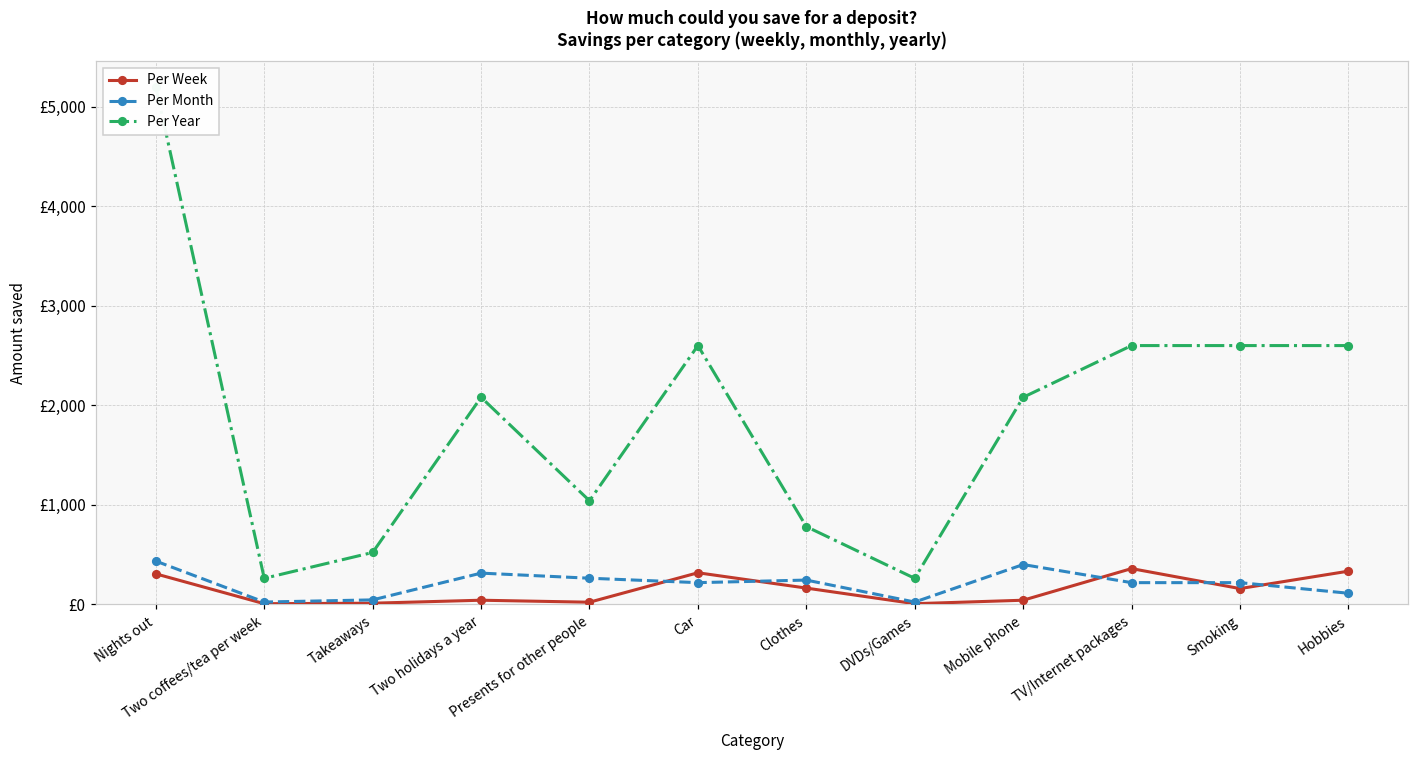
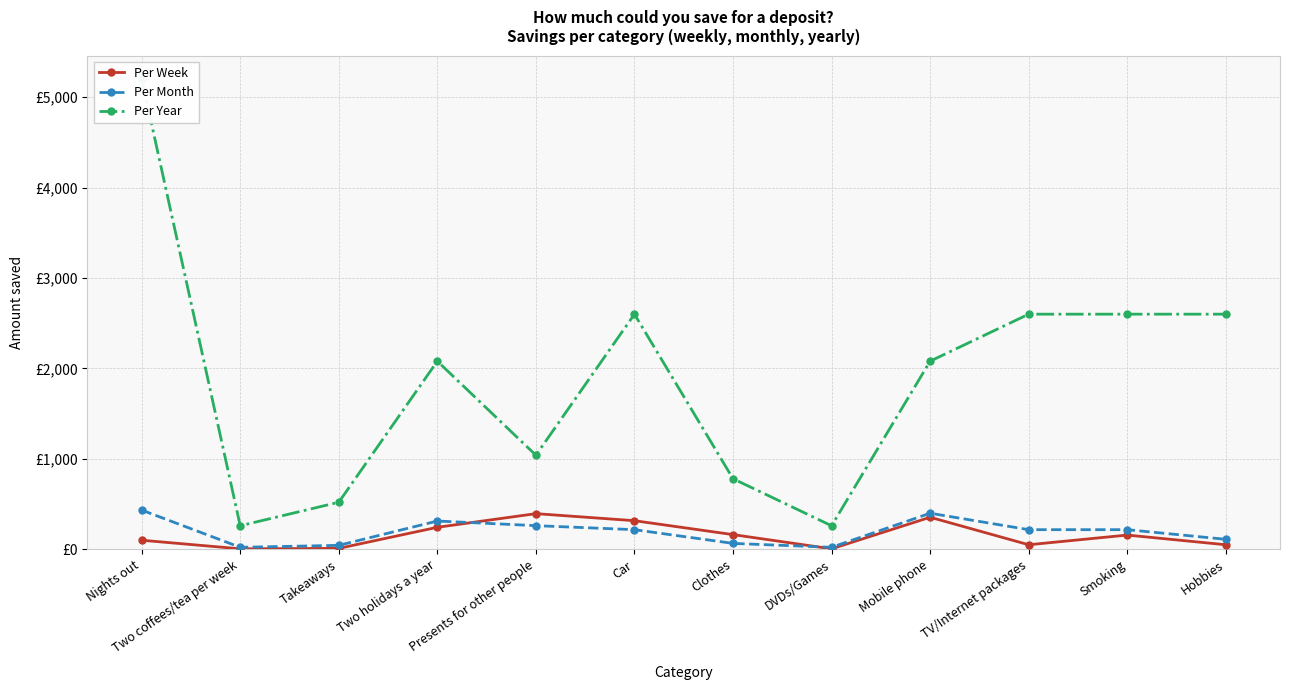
  {
    "Per Week": {
-     "Nights out": "£300",
+     "Nights out": "£100",
      "Takeaways": "£0",
-     "Two holidays a year": "£0",
-     "Presents for other people": "£0",
+     "Two holidays a year": "£200",
+     "Presents for other people": "£400",
      "Car": "£300",
      "Clothes": "£200",
-     "Mobile phone": "£0",
-     "TV/Internet packages": "£400",
+     "Mobile phone": "£400",
+     "TV/Internet packages": "£100",
      "Smoking": "£200",
-     "Hobbies": "£300"
+     "Hobbies": "£100"
    },
    "Per Month": {
      "Nights out": "£400",
      "Takeaways": "£0",
      "Two holidays a year": "£300",
      "Presents for other people": "£300",
      "Car": "£200",
-     "Clothes": "£200",
+     "Clothes": "£100",
      "Mobile phone": "£400",
      "TV/Internet packages": "£200",
      "Smoking": "£200",
      "Hobbies": "£100"
    },
    "Per Year": {
      "Two coffees/tea per week": "£300",
      "Takeaways": "£500",
      "Two holidays a year": "£2,100",
      "Presents for other people": "£1,000",
      "Car": "£2,600",
      "Clothes": "£800",
      "DVDs/Games": "£300",
      "Mobile phone": "£2,100",
      "TV/Internet packages": "£2,600",
      "Smoking": "£2,600",
      "Hobbies": "£2,600"
    }
  }
